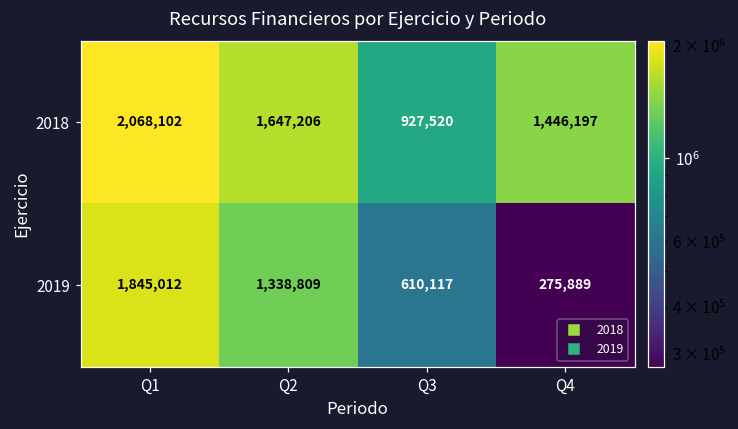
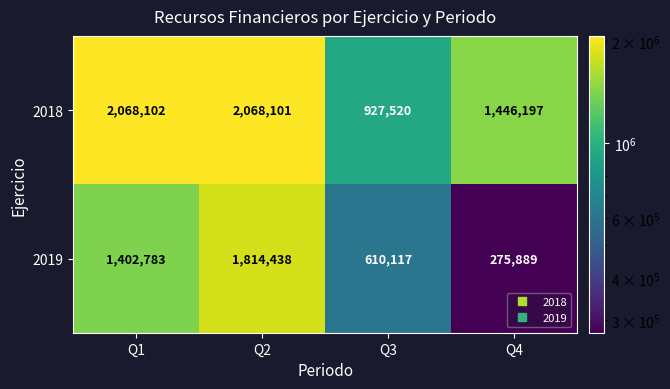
  {
    "2018": {
      "Q1": "2,068,102",
-     "Q2": "1,647,206",
+     "Q2": "2,068,101",
      "Q3": "927,520",
      "Q4": "1,446,197"
    },
    "2019": {
-     "Q1": "1,845,012",
-     "Q2": "1,338,809",
+     "Q1": "1,402,783",
+     "Q2": "1,814,438",
      "Q3": "610,117",
      "Q4": "275,889"
    }
  }
